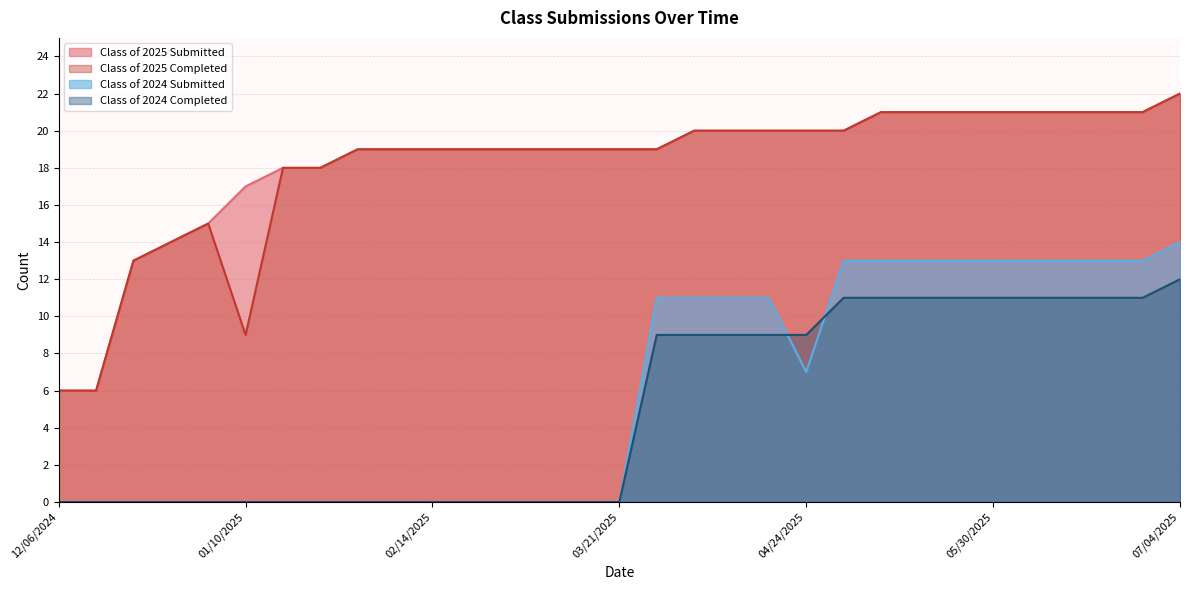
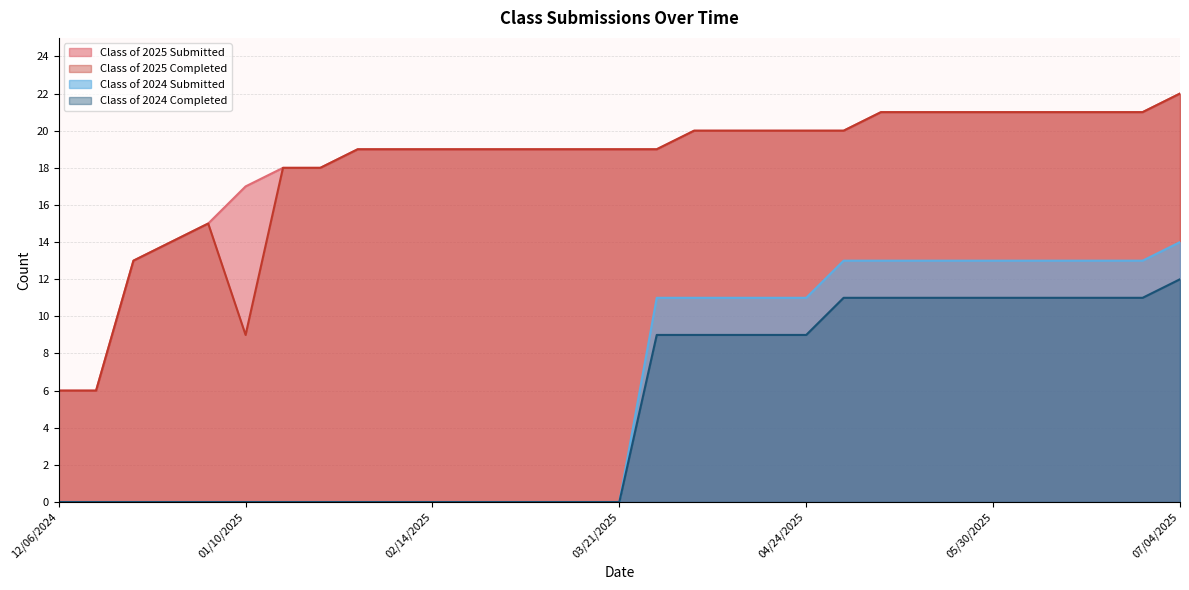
  {
    "Class of 2024 Submitted": {
-     "04/24/2025": 7,
+     "04/24/2025": 11,
      "05/30/2025": 13,
      "07/04/2025": 14
    },
    "Class of 2024 Completed": {
      "04/24/2025": 9,
      "05/30/2025": 11,
      "07/04/2025": 12
    }
  }
